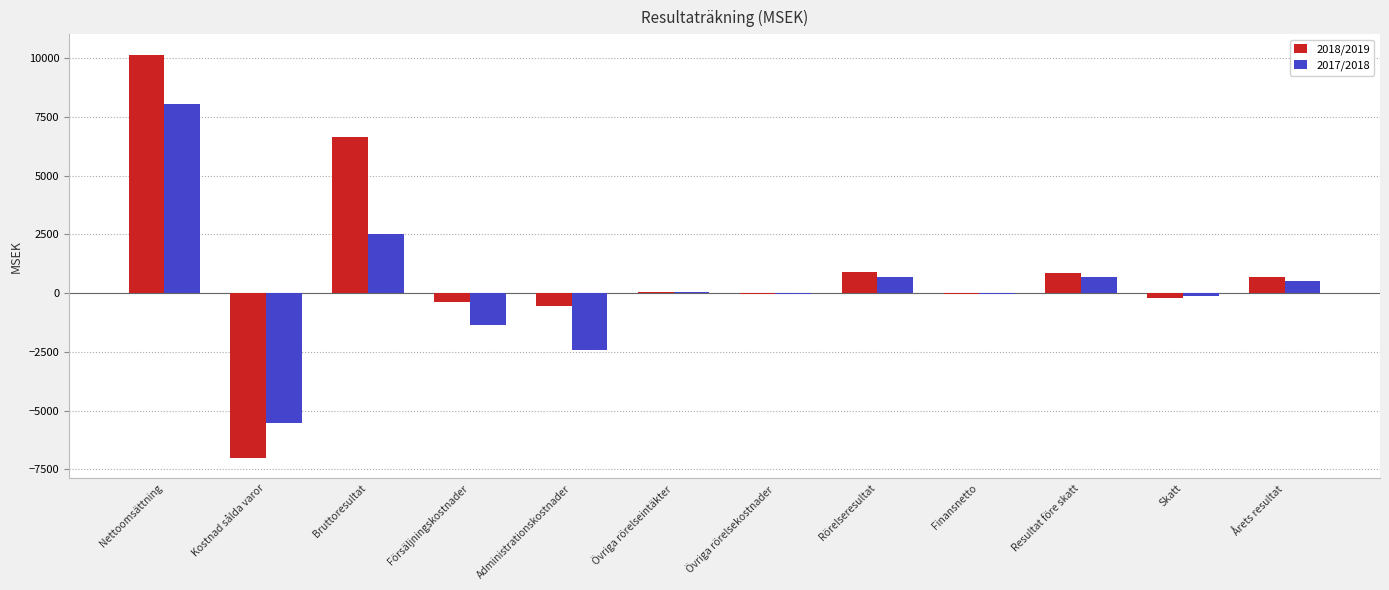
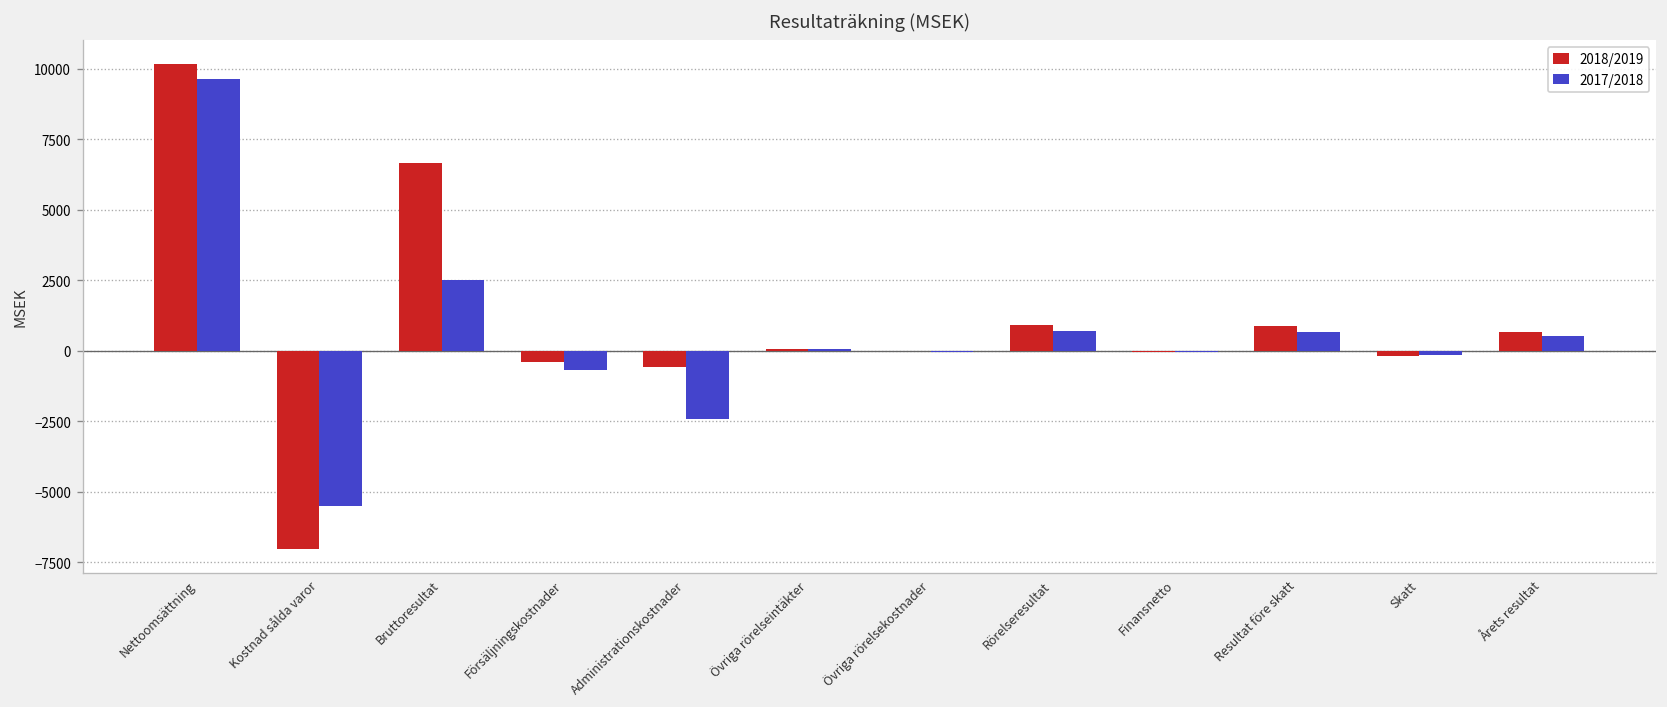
  {
    "2018/2019": {
      "Nettoomsättning": 10100,
      "Kostnad sålda varor": -7000,
      "Bruttoresultat": 6700,
      "Försäljningskostnader": -400,
      "Administrationskostnader": -600,
      "Rörelseresultat": 900,
      "Resultat före skatt": 900,
      "Skatt": -200,
      "Årets resultat": 700
    },
    "2017/2018": {
-     "Nettoomsättning": 8000,
+     "Nettoomsättning": 9600,
      "Kostnad sålda varor": -5500,
      "Bruttoresultat": 2500,
-     "Försäljningskostnader": -1400,
+     "Försäljningskostnader": -700,
      "Administrationskostnader": -2400,
      "Rörelseresultat": 700,
      "Resultat före skatt": 700,
      "Skatt": -100,
      "Årets resultat": 500
    }
  }
